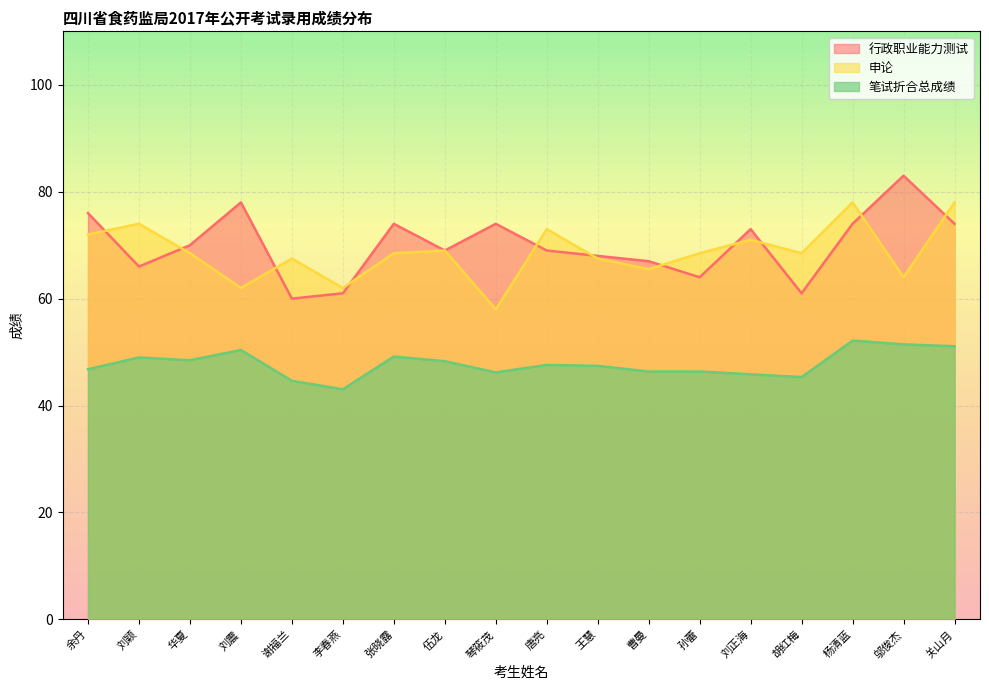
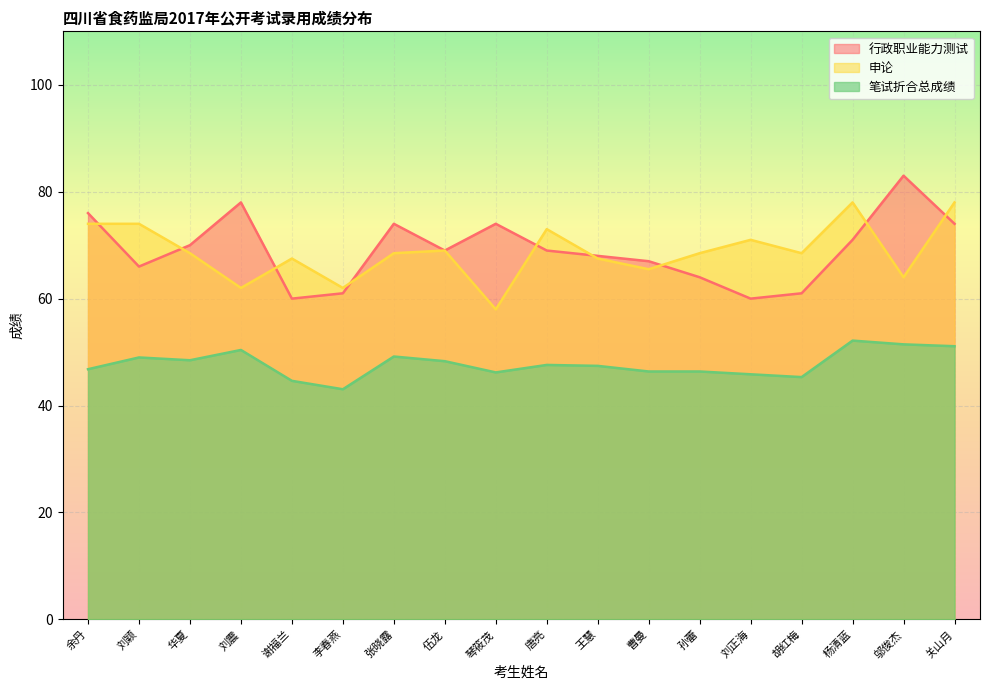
  {
    "行政职业能力测试": {
      "余丹": 76,
      "刘颖": 66,
      "华夏": 70,
      "刘震": 78,
      "谢福兰": 60,
      "李春燕": 61,
      "张晓露": 74,
      "琴筱茂": 74,
      "唐亮": 69,
      "王慧": 68,
      "曹曼": 67,
      "孙蕾": 64,
-     "刘正海": 73,
+     "刘正海": 60,
      "胡红梅": 61,
-     "杨清蓝": 74,
+     "杨清蓝": 71,
      "邬俊杰": 83,
      "关山月": 74
    },
    "申论": {
-     "余丹": 72,
+     "余丹": 74,
      "刘颖": 74,
      "华夏": 69,
      "刘震": 62,
      "谢福兰": 68,
      "李春燕": 62,
      "张晓露": 69,
      "琴筱茂": 58,
      "唐亮": 73,
      "王慧": 68,
      "曹曼": 66,
      "孙蕾": 69,
      "刘正海": 71,
      "胡红梅": 69,
      "杨清蓝": 78,
      "邬俊杰": 64,
      "关山月": 78
    },
    "笔试折合总成绩": {
      "余丹": 47,
      "刘颖": 49,
      "华夏": 48,
      "刘震": 50,
      "谢福兰": 45,
      "李春燕": 43,
      "张晓露": 49,
      "伍龙": 48,
      "琴筱茂": 46,
      "唐亮": 48,
      "王慧": 47,
      "曹曼": 46,
      "孙蕾": 46,
      "刘正海": 46,
      "胡红梅": 45,
      "杨清蓝": 52,
      "邬俊杰": 51,
      "关山月": 51
    }
  }
